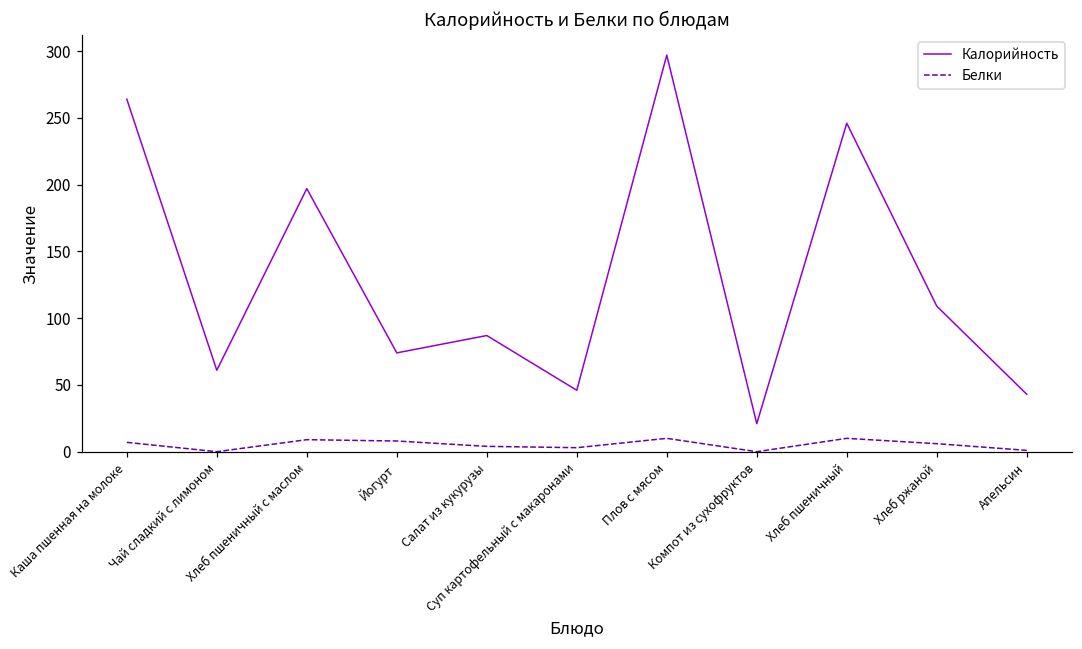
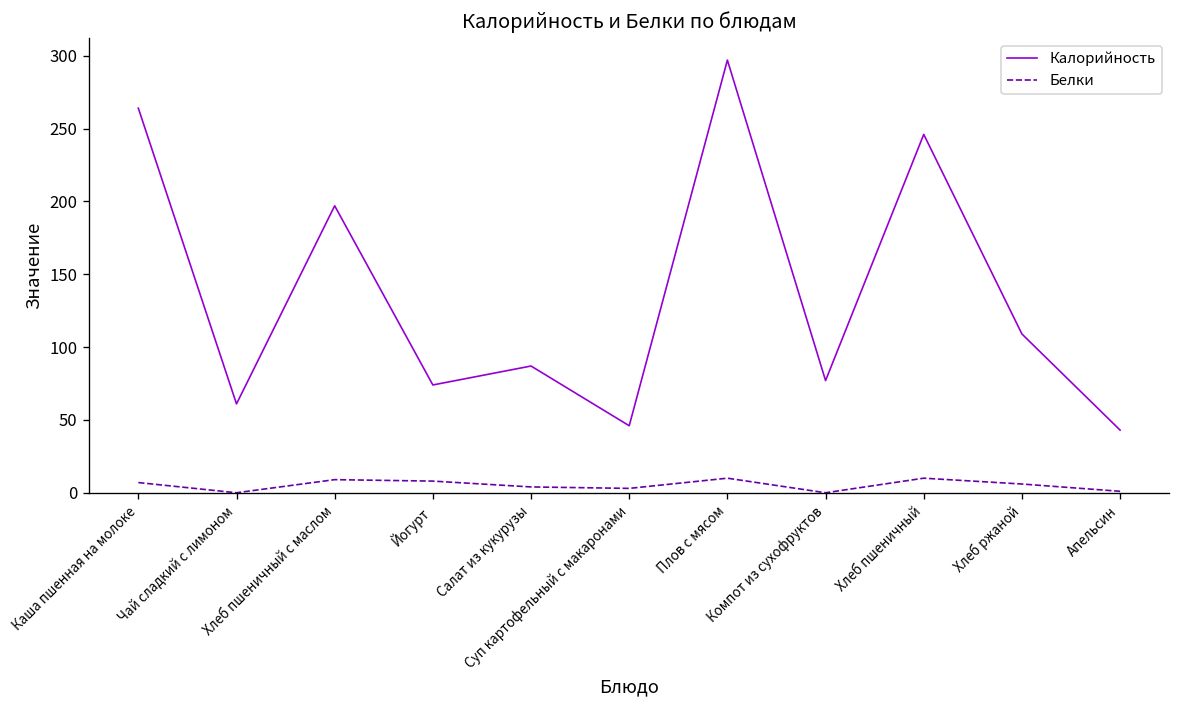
  {
    "Калорийность": {
      "Каша пшенная на молоке": 264,
      "Чай сладкий с лимоном": 61,
      "Хлеб пшеничный с маслом": 197,
      "Йогурт": 74,
      "Салат из кукурузы": 87,
      "Суп картофельный с макаронами": 46,
      "Плов с мясом": 297,
-     "Компот из сухофруктов": 21,
+     "Компот из сухофруктов": 77,
      "Хлеб пшеничный": 246,
      "Хлеб ржаной": 109,
      "Апельсин": 43
    },
    "Белки": {
      "Каша пшенная на молоке": 7,
      "Чай сладкий с лимоном": 0,
      "Хлеб пшеничный с маслом": 9,
      "Йогурт": 8,
      "Салат из кукурузы": 4,
      "Суп картофельный с макаронами": 3,
      "Плов с мясом": 10,
      "Компот из сухофруктов": 0,
      "Хлеб пшеничный": 10,
      "Хлеб ржаной": 6,
      "Апельсин": 1
    }
  }
